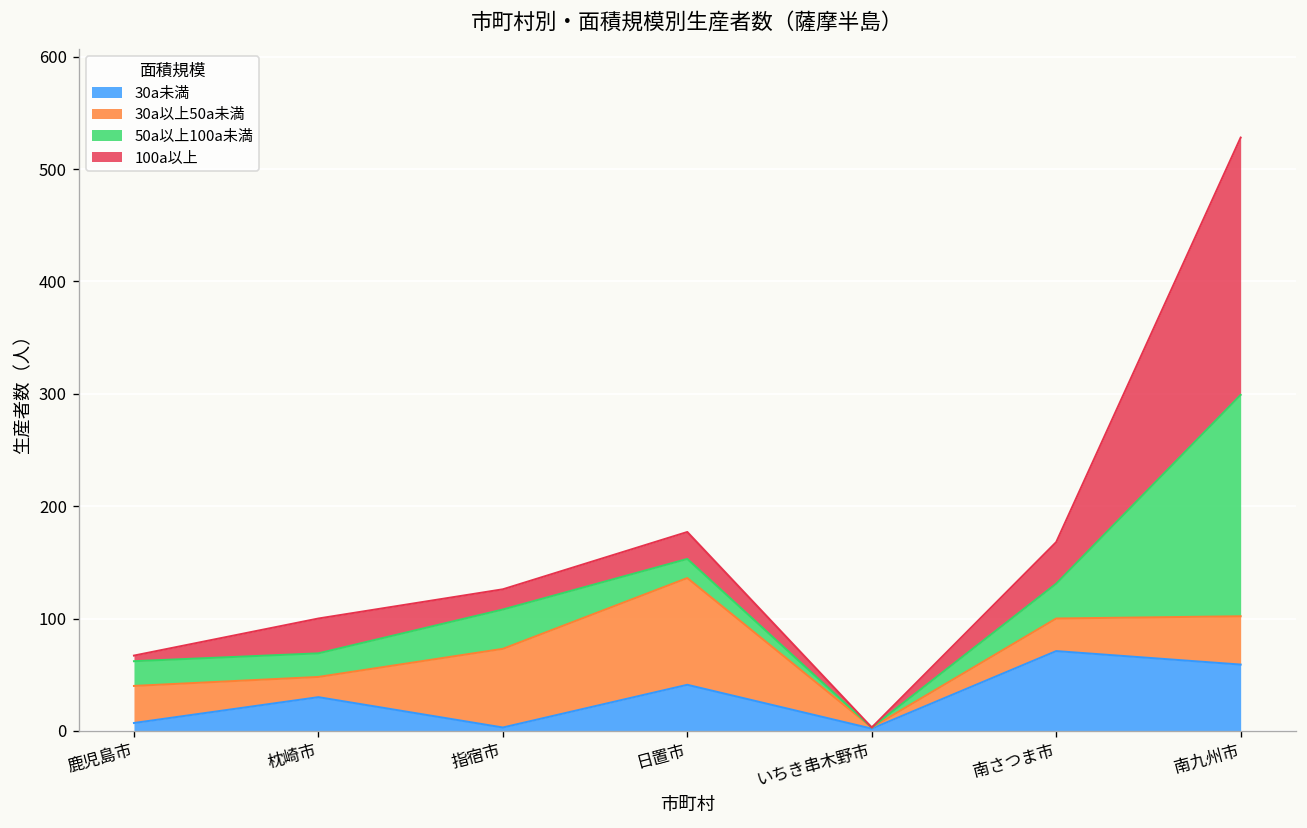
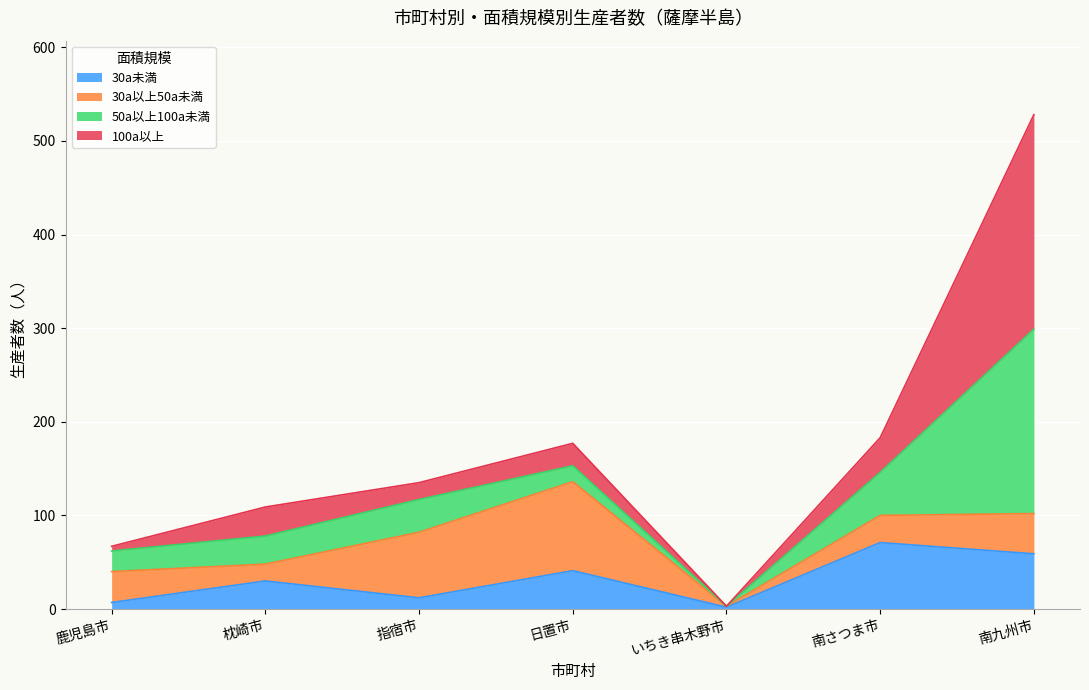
  {
    "30a未満": {
      "鹿児島市": 10,
      "枕崎市": 30,
-     "指宿市": 0,
+     "指宿市": 10,
      "日置市": 40,
      "南さつま市": 70,
      "南九州市": 60
    },
    "30a以上50a未満": {
      "鹿児島市": 30,
      "枕崎市": 20,
      "指宿市": 70,
      "日置市": 100,
      "南さつま市": 30,
      "南九州市": 40
    },
    "50a以上100a未満": {
      "鹿児島市": 20,
-     "枕崎市": 20,
+     "枕崎市": 30,
      "指宿市": 40,
      "日置市": 20,
-     "南さつま市": 30,
+     "南さつま市": 50,
      "南九州市": 200
    },
    "100a以上": {
      "鹿児島市": 10,
      "枕崎市": 30,
      "指宿市": 20,
      "日置市": 20,
      "南さつま市": 40,
      "南九州市": 230
    }
  }
